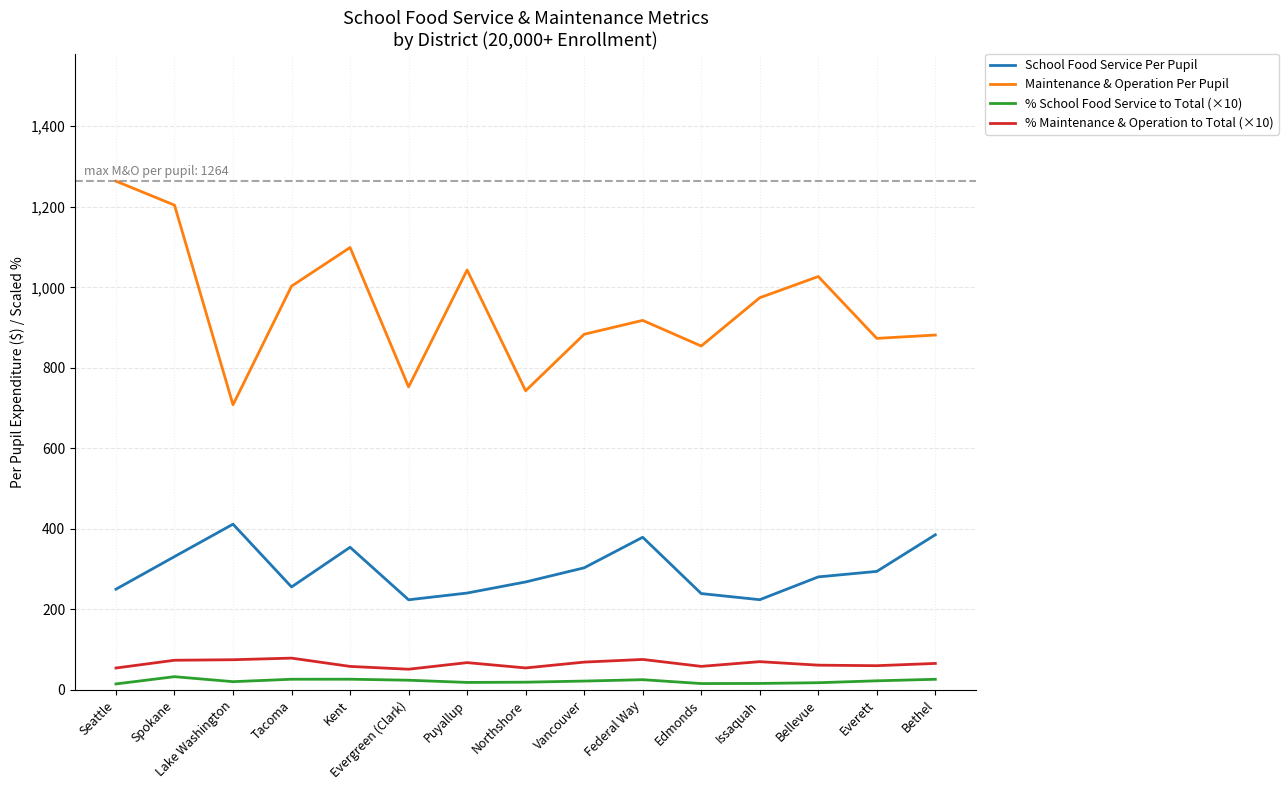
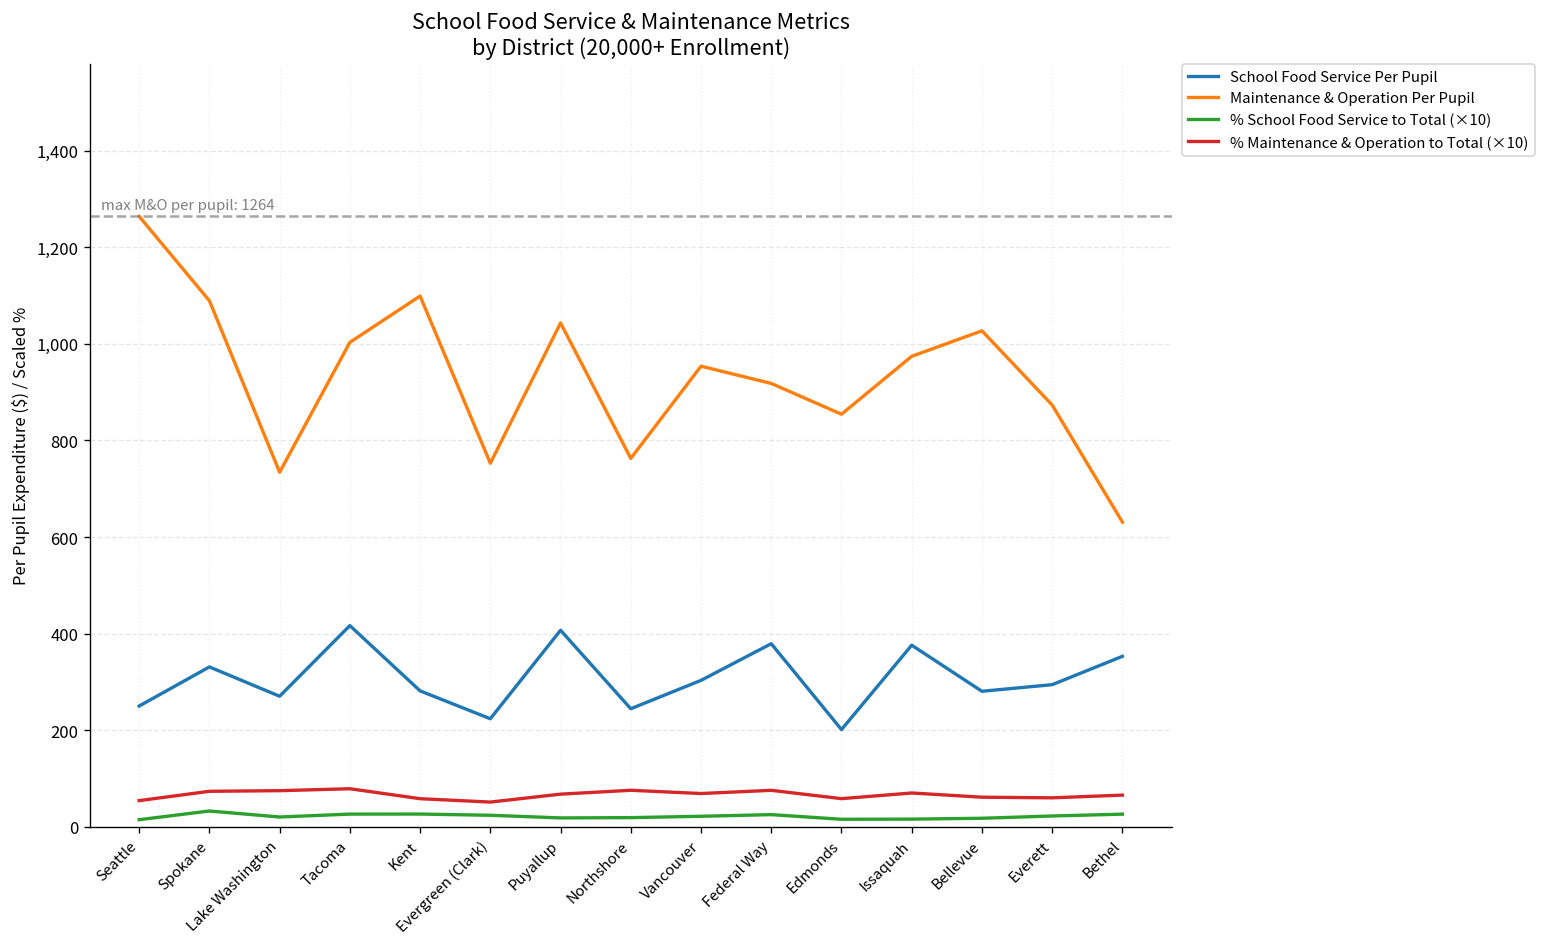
  {
    "School Food Service Per Pupil": {
      "Seattle": "250",
      "Spokane": "330",
-     "Lake Washington": "410",
-     "Tacoma": "260",
-     "Kent": "350",
+     "Lake Washington": "270",
+     "Tacoma": "420",
+     "Kent": "280",
      "Evergreen (Clark)": "220",
-     "Puyallup": "240",
-     "Northshore": "270",
+     "Puyallup": "410",
+     "Northshore": "240",
      "Vancouver": "300",
      "Federal Way": "380",
-     "Edmonds": "240",
-     "Issaquah": "220",
+     "Edmonds": "200",
+     "Issaquah": "380",
      "Bellevue": "280",
      "Everett": "290",
-     "Bethel": "390"
+     "Bethel": "350"
    },
    "Maintenance & Operation Per Pupil": {
-     "Spokane": "1,200",
-     "Lake Washington": "710",
+     "Spokane": "1,090",
+     "Lake Washington": "730",
      "Tacoma": "1,000",
      "Kent": "1,100",
      "Evergreen (Clark)": "750",
      "Puyallup": "1,040",
-     "Northshore": "740",
-     "Vancouver": "880",
+     "Northshore": "760",
+     "Vancouver": "950",
      "Federal Way": "920",
      "Edmonds": "850",
      "Issaquah": "970",
      "Bellevue": "1,030",
      "Everett": "870",
-     "Bethel": "880"
+     "Bethel": "630"
    },
    "% School Food Service to Total (×10)": {
      "Seattle": "10",
      "Spokane": "30",
      "Lake Washington": "20",
      "Tacoma": "30",
      "Kent": "30",
      "Evergreen (Clark)": "20",
      "Puyallup": "20",
      "Northshore": "20",
      "Vancouver": "20",
      "Federal Way": "30",
      "Edmonds": "20",
      "Issaquah": "20",
      "Bellevue": "20",
      "Everett": "20",
      "Bethel": "30"
    },
    "% Maintenance & Operation to Total (×10)": {
      "Seattle": "50",
      "Spokane": "70",
      "Lake Washington": "80",
      "Tacoma": "80",
      "Kent": "60",
      "Evergreen (Clark)": "50",
      "Puyallup": "70",
-     "Northshore": "50",
+     "Northshore": "80",
      "Vancouver": "70",
      "Federal Way": "80",
      "Edmonds": "60",
      "Issaquah": "70",
      "Bellevue": "60",
      "Everett": "60",
      "Bethel": "70"
    }
  }
